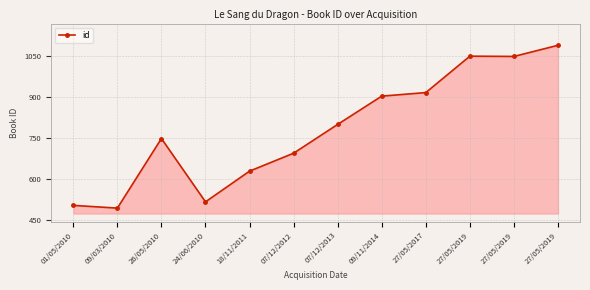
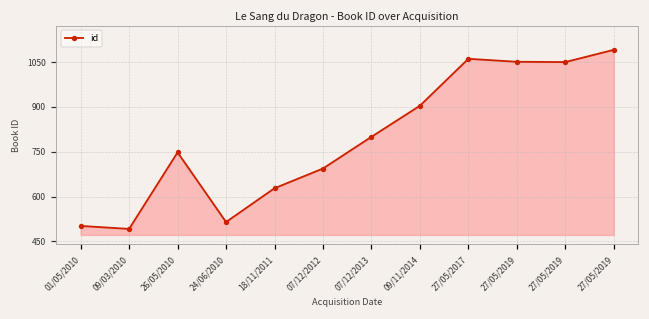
  {
    "01/05/2010": 500,
    "09/03/2010": 490,
    "26/05/2010": 750,
    "24/06/2010": 520,
    "18/11/2011": 630,
    "07/12/2012": 690,
    "07/12/2013": 800,
    "09/11/2014": 900,
-   "27/05/2017": 920
+   "27/05/2017": 1060
  }
